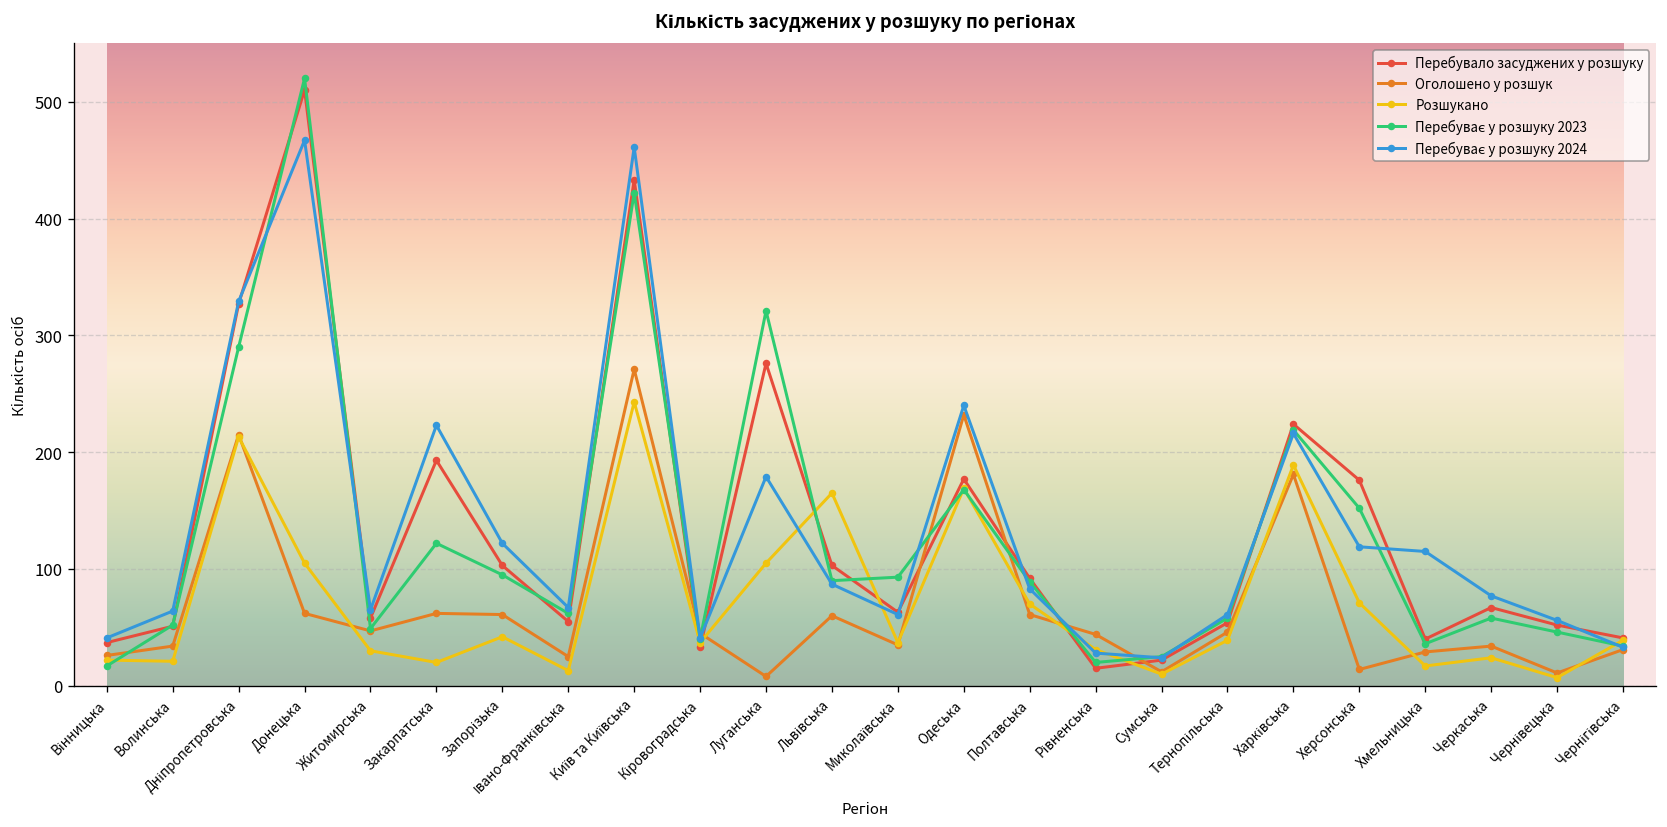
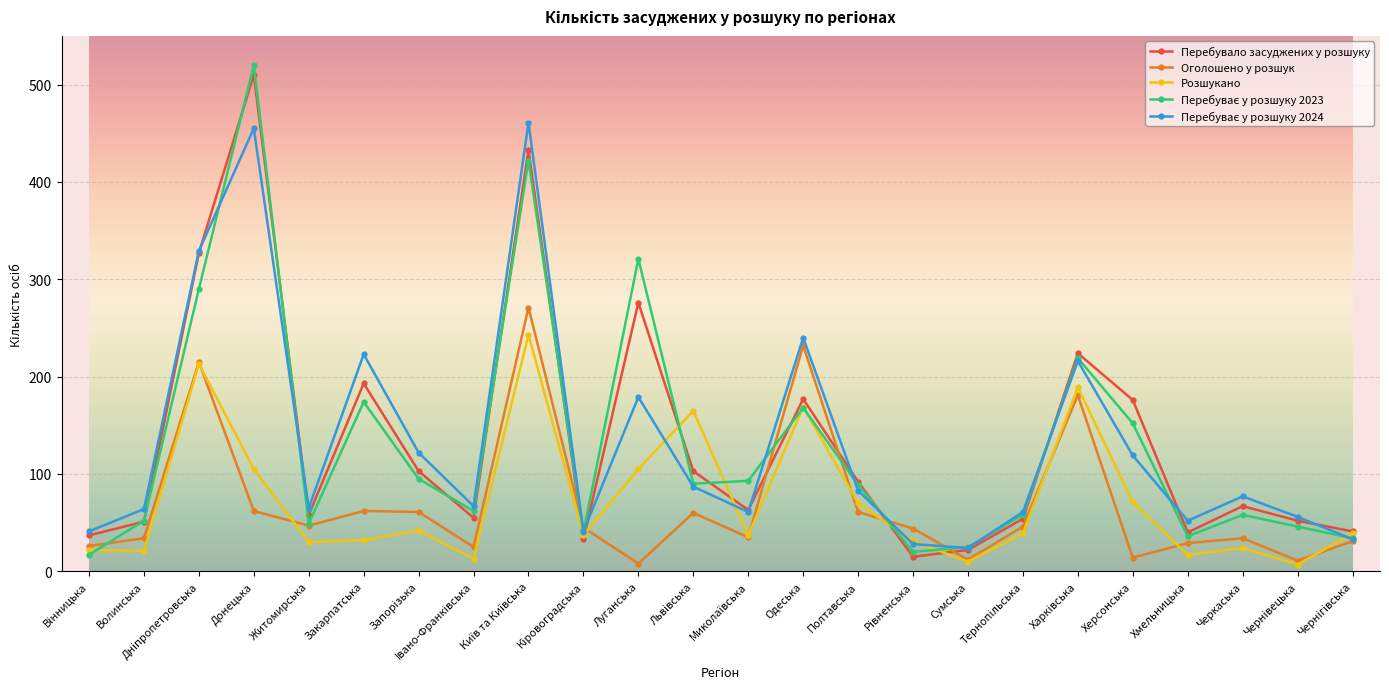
  {
    "Розшукано": {
      "Вінницька": 20,
      "Волинська": 20,
      "Донецька": 110,
      "Житомирська": 30,
-     "Закарпатська": 20,
+     "Закарпатська": 30,
      "Запорізька": 40,
      "Івано-Франківська": 10,
      "Київ та Київська": 240,
      "Кіровоградська": 40,
      "Луганська": 110,
      "Львівська": 170,
      "Полтавська": 70,
      "Рівненська": 30,
      "Тернопільська": 40,
      "Харківська": 190,
      "Херсонська": 70,
      "Хмельницька": 20,
      "Черкаська": 20,
      "Чернівецька": 10
    },
    "Перебуває у розшуку 2023": {
      "Вінницька": 20,
      "Дніпропетровська": 290,
      "Донецька": 520,
-     "Закарпатська": 120,
+     "Закарпатська": 170,
      "Запорізька": 100,
      "Івано-Франківська": 60,
      "Київ та Київська": 420,
      "Луганська": 320,
      "Львівська": 90,
      "Миколаївська": 90,
      "Полтавська": 90,
      "Рівненська": 20,
      "Тернопільська": 60,
      "Харківська": 220,
      "Херсонська": 150,
      "Хмельницька": 40,
      "Черкаська": 60,
      "Чернівецька": 50
    },
    "Перебуває у розшуку 2024": {
      "Вінницька": 40,
      "Волинська": 60,
-     "Донецька": 470,
+     "Донецька": 460,
      "Житомирська": 70,
      "Закарпатська": 220,
      "Запорізька": 120,
      "Івано-Франківська": 70,
      "Київ та Київська": 460,
      "Луганська": 180,
      "Львівська": 90,
      "Одеська": 240,
      "Полтавська": 80,
      "Рівненська": 30,
      "Тернопільська": 60,
      "Харківська": 220,
      "Херсонська": 120,
-     "Хмельницька": 120,
+     "Хмельницька": 50,
      "Черкаська": 80,
      "Чернівецька": 60
    }
  }
